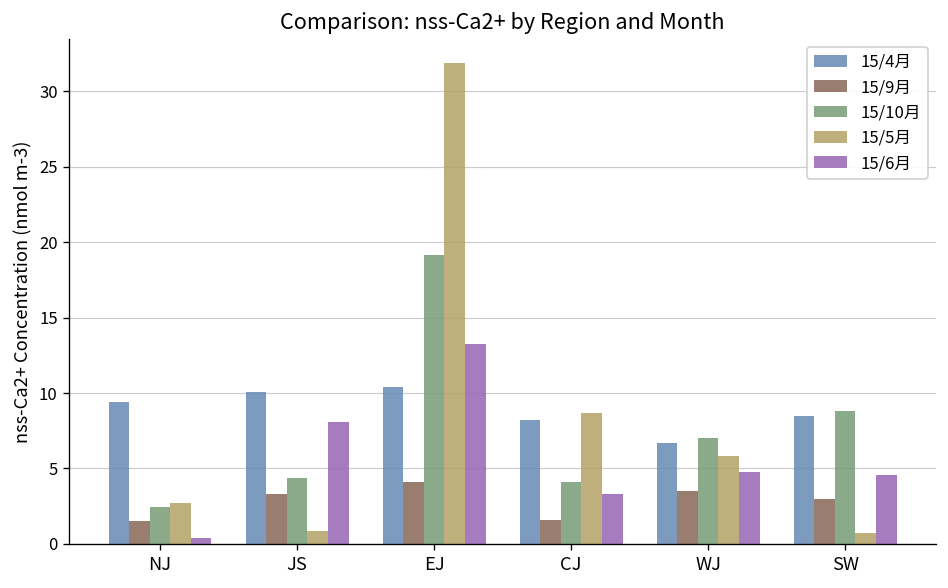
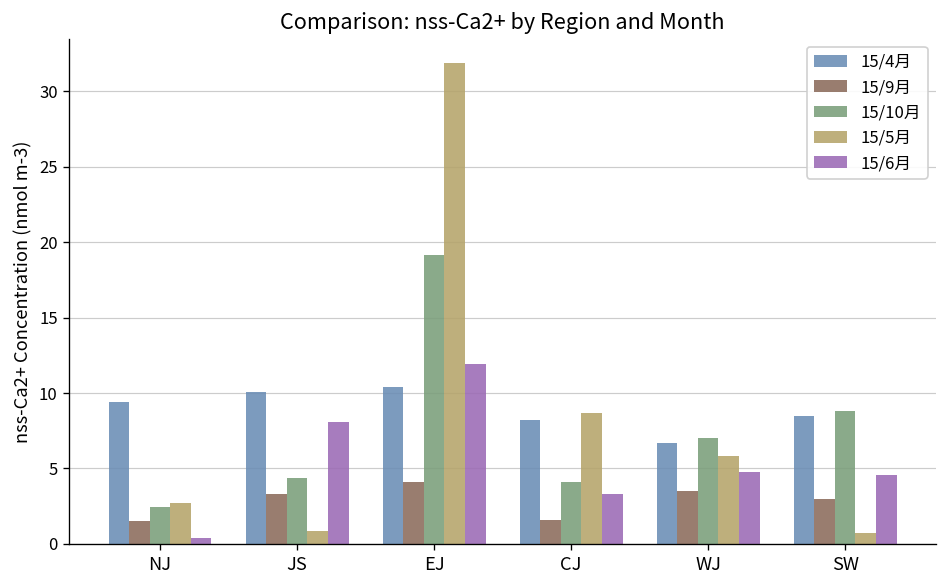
  {
    "15/4月": {
      "NJ": 9.4,
      "JS": 10.1,
      "EJ": 10.4,
      "CJ": 8.2,
      "WJ": 6.7,
      "SW": 8.5
    },
    "15/9月": {
      "NJ": 1.5,
      "JS": 3.3,
      "EJ": 4.1,
      "CJ": 1.6,
      "WJ": 3.5,
      "SW": 3.0
    },
    "15/10月": {
      "NJ": 2.4,
      "JS": 4.4,
      "EJ": 19.2,
      "CJ": 4.1,
      "WJ": 7.0,
      "SW": 8.8
    },
    "15/5月": {
      "NJ": 2.7,
      "JS": 0.9,
      "EJ": 31.9,
      "CJ": 8.7,
      "WJ": 5.8,
      "SW": 0.7
    },
    "15/6月": {
      "NJ": 0.4,
      "JS": 8.1,
-     "EJ": 13.3,
+     "EJ": 11.9,
      "CJ": 3.3,
      "WJ": 4.8,
      "SW": 4.6
    }
  }
